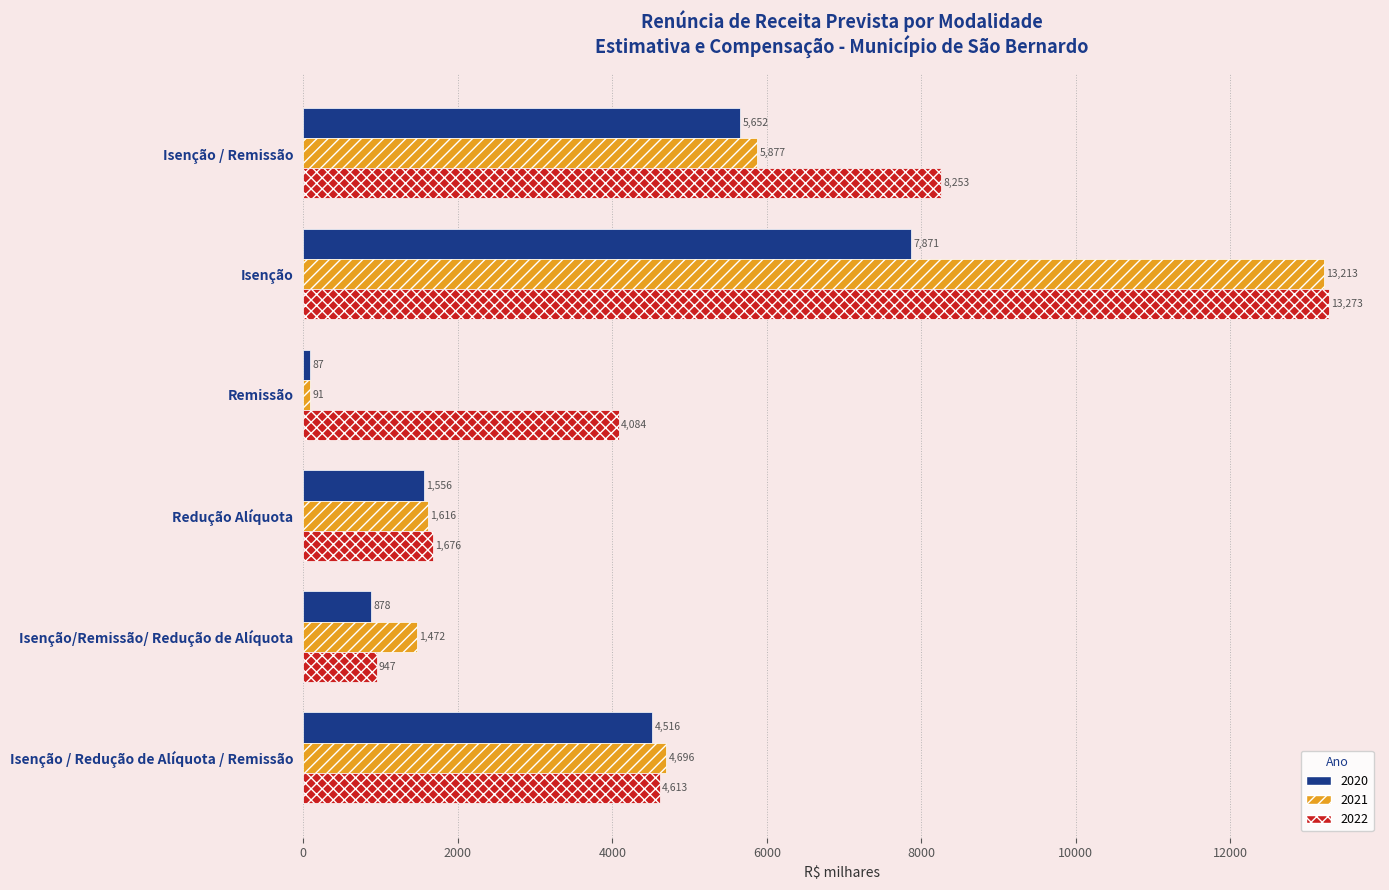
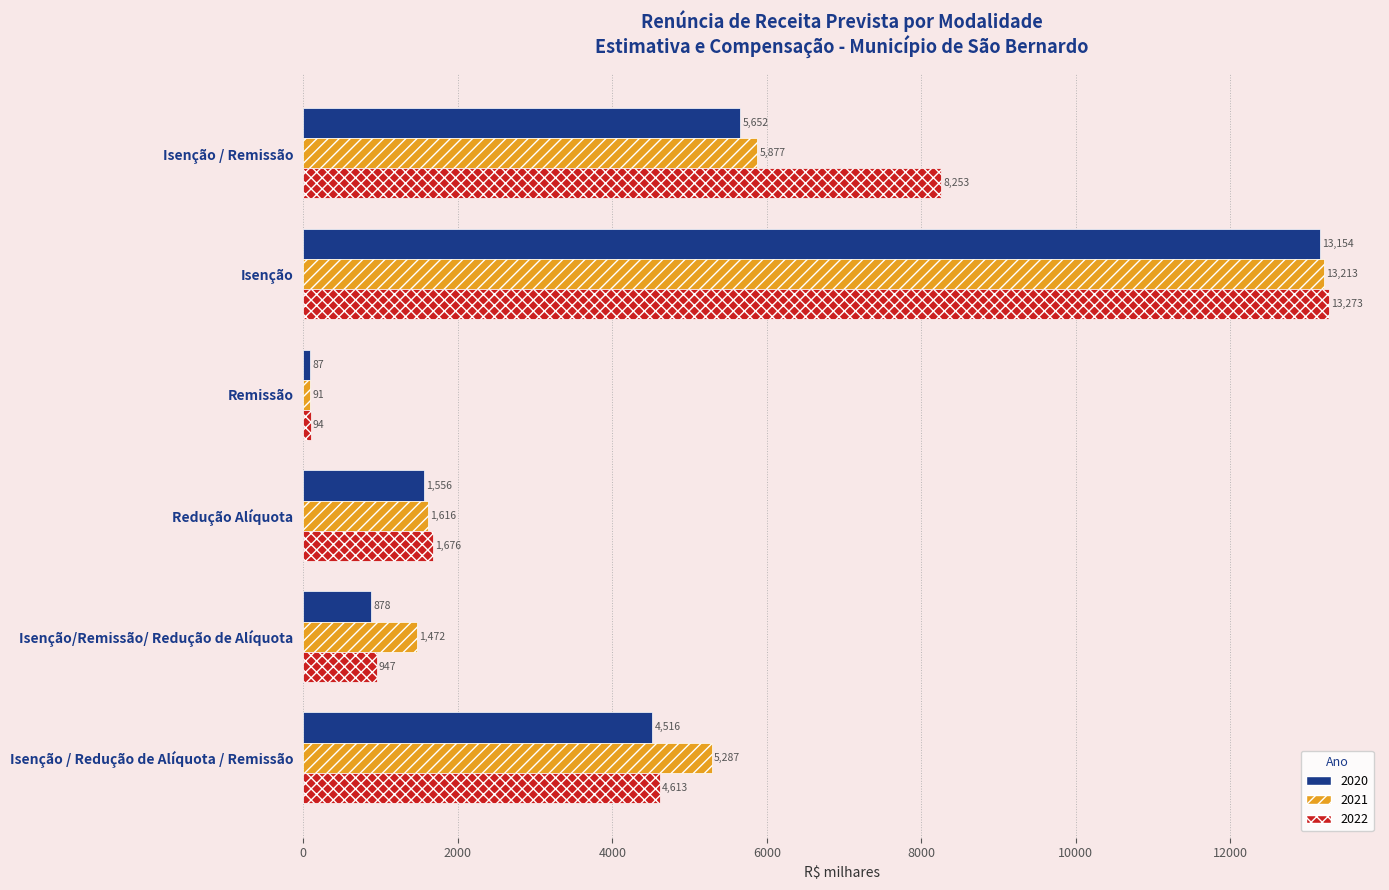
  {
    "2020": {
      "Isenção / Remissão": "5,652",
-     "Isenção": "7,871",
+     "Isenção": "13,154",
      "Remissão": "87",
      "Redução Alíquota": "1,556",
      "Isenção/Remissão/ Redução de Alíquota": "878",
      "Isenção / Redução de Alíquota / Remissão": "4,516"
    },
    "2021": {
      "Isenção / Remissão": "5,877",
      "Isenção": "13,213",
      "Remissão": "91",
      "Redução Alíquota": "1,616",
      "Isenção/Remissão/ Redução de Alíquota": "1,472",
-     "Isenção / Redução de Alíquota / Remissão": "4,696"
+     "Isenção / Redução de Alíquota / Remissão": "5,287"
    },
    "2022": {
      "Isenção / Remissão": "8,253",
      "Isenção": "13,273",
-     "Remissão": "4,084",
+     "Remissão": "94",
      "Redução Alíquota": "1,676",
      "Isenção/Remissão/ Redução de Alíquota": "947",
      "Isenção / Redução de Alíquota / Remissão": "4,613"
    }
  }
